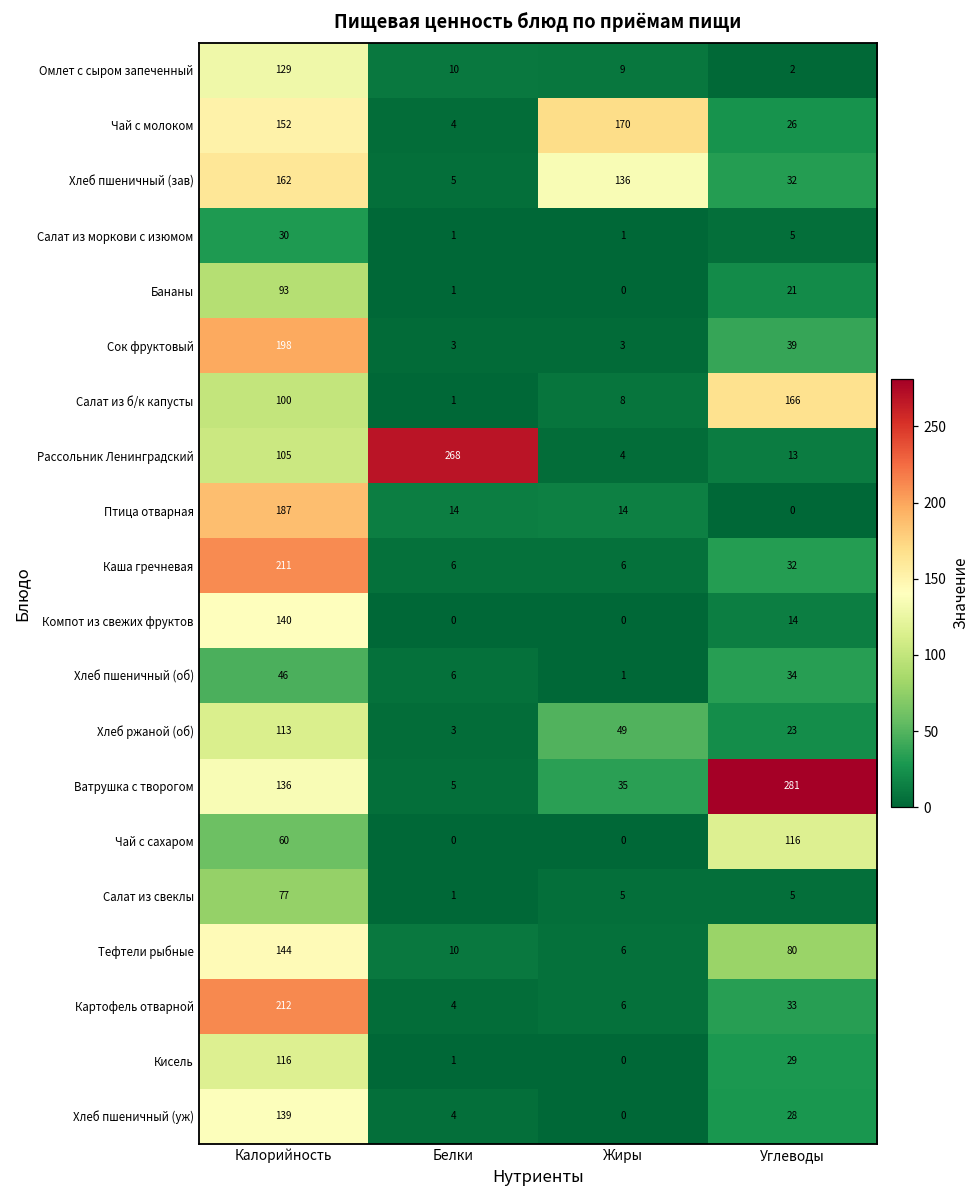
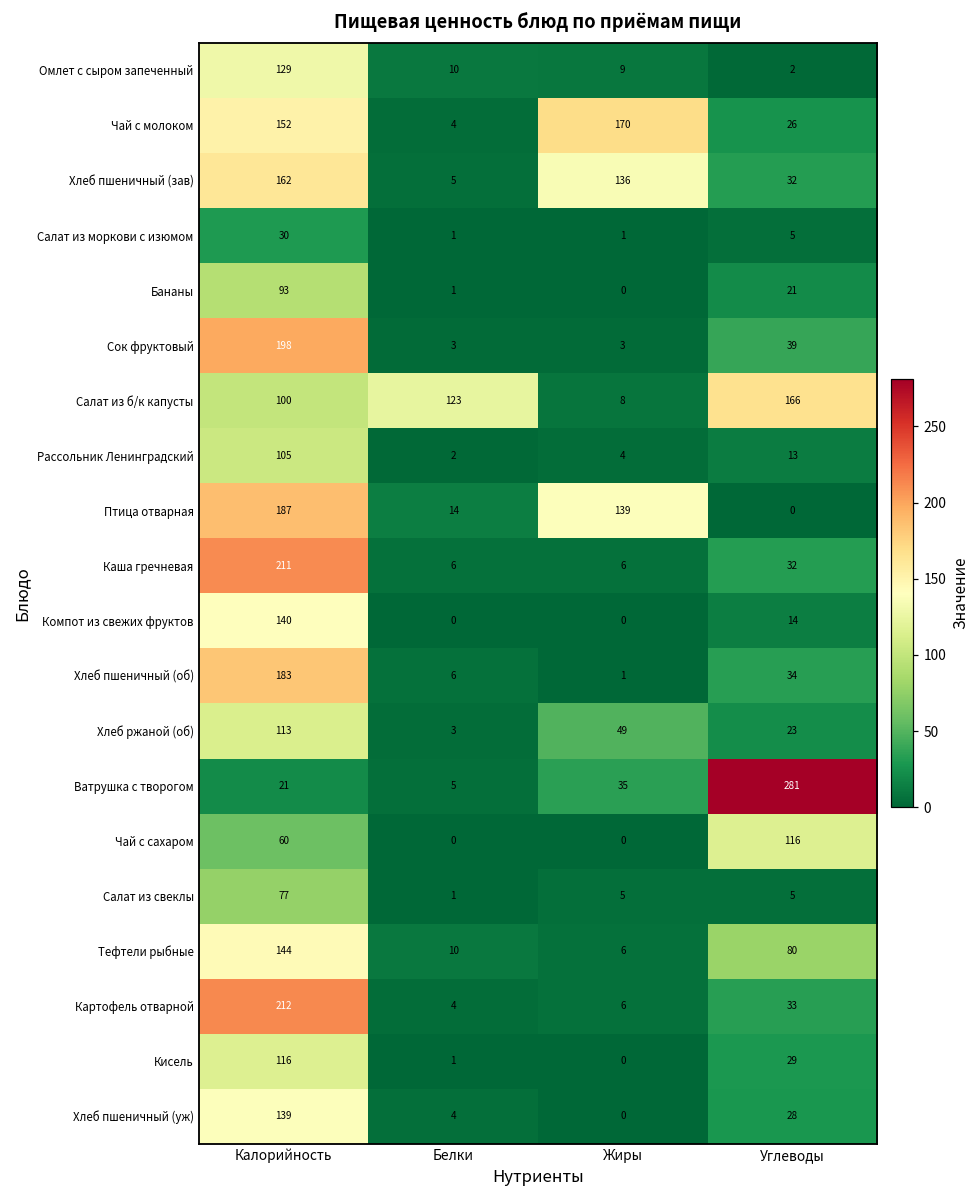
  {
    "Омлет с сыром запеченный": {
      "Калорийность": 129,
      "Белки": 10,
      "Жиры": 9,
      "Углеводы": 2
    },
    "Чай с молоком": {
      "Калорийность": 152,
      "Белки": 4,
      "Жиры": 170,
      "Углеводы": 26
    },
    "Хлеб пшеничный (зав)": {
      "Калорийность": 162,
      "Белки": 5,
      "Жиры": 136,
      "Углеводы": 32
    },
    "Салат из моркови с изюмом": {
      "Калорийность": 30,
      "Белки": 1,
      "Жиры": 1,
      "Углеводы": 5
    },
    "Бананы": {
      "Калорийность": 93,
      "Белки": 1,
      "Жиры": 0,
      "Углеводы": 21
    },
    "Сок фруктовый": {
      "Калорийность": 198,
      "Белки": 3,
      "Жиры": 3,
      "Углеводы": 39
    },
    "Салат из б/к капусты": {
      "Калорийность": 100,
-     "Белки": 1,
+     "Белки": 123,
      "Жиры": 8,
      "Углеводы": 166
    },
    "Рассольник Ленинградский": {
      "Калорийность": 105,
-     "Белки": 268,
+     "Белки": 2,
      "Жиры": 4,
      "Углеводы": 13
    },
    "Птица отварная": {
      "Калорийность": 187,
      "Белки": 14,
-     "Жиры": 14,
+     "Жиры": 139,
      "Углеводы": 0
    },
    "Каша гречневая": {
      "Калорийность": 211,
      "Белки": 6,
      "Жиры": 6,
      "Углеводы": 32
    },
    "Компот из свежих фруктов": {
      "Калорийность": 140,
      "Белки": 0,
      "Жиры": 0,
      "Углеводы": 14
    },
    "Хлеб пшеничный (об)": {
-     "Калорийность": 46,
+     "Калорийность": 183,
      "Белки": 6,
      "Жиры": 1,
      "Углеводы": 34
    },
    "Хлеб ржаной (об)": {
      "Калорийность": 113,
      "Белки": 3,
      "Жиры": 49,
      "Углеводы": 23
    },
    "Ватрушка с творогом": {
-     "Калорийность": 136,
+     "Калорийность": 21,
      "Белки": 5,
      "Жиры": 35,
      "Углеводы": 281
    },
    "Чай с сахаром": {
      "Калорийность": 60,
      "Белки": 0,
      "Жиры": 0,
      "Углеводы": 116
    },
    "Салат из свеклы": {
      "Калорийность": 77,
      "Белки": 1,
      "Жиры": 5,
      "Углеводы": 5
    },
    "Тефтели рыбные": {
      "Калорийность": 144,
      "Белки": 10,
      "Жиры": 6,
      "Углеводы": 80
    },
    "Картофель отварной": {
      "Калорийность": 212,
      "Белки": 4,
      "Жиры": 6,
      "Углеводы": 33
    },
    "Кисель": {
      "Калорийность": 116,
      "Белки": 1,
      "Жиры": 0,
      "Углеводы": 29
    },
    "Хлеб пшеничный (уж)": {
      "Калорийность": 139,
      "Белки": 4,
      "Жиры": 0,
      "Углеводы": 28
    }
  }
